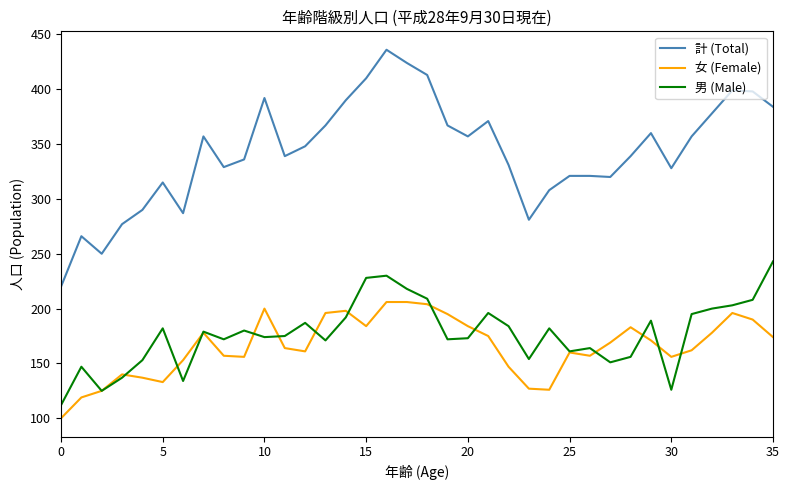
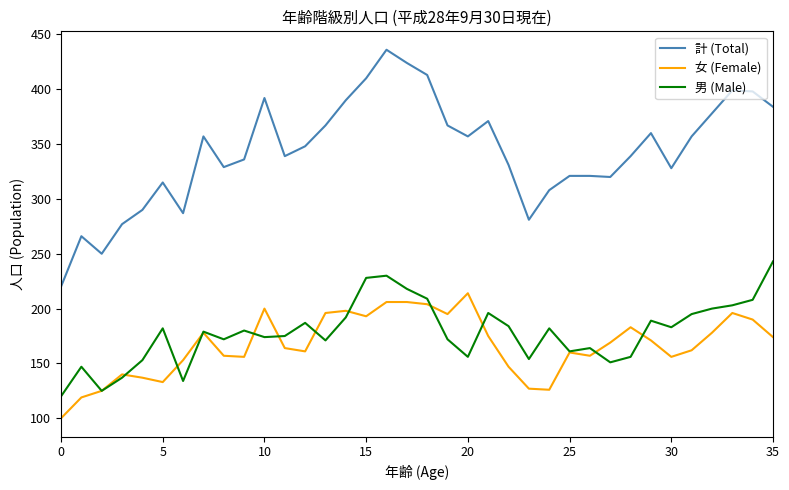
  {
    "計 (Total)": {
      "0": 220,
      "5": 315,
      "10": 392,
      "15": 410,
      "20": 357,
      "25": 321,
      "30": 328,
      "35": 384
    },
    "女 (Female)": {
      "0": 100,
      "5": 133,
      "10": 200,
-     "15": 184,
-     "20": 184,
+     "15": 193,
+     "20": 214,
      "30": 156,
      "35": 174
    },
    "男 (Male)": {
-     "0": 112,
+     "0": 120,
      "5": 182,
      "10": 174,
      "15": 228,
-     "20": 173,
-     "30": 126,
+     "20": 156,
+     "30": 183,
      "35": 243
    }
  }
